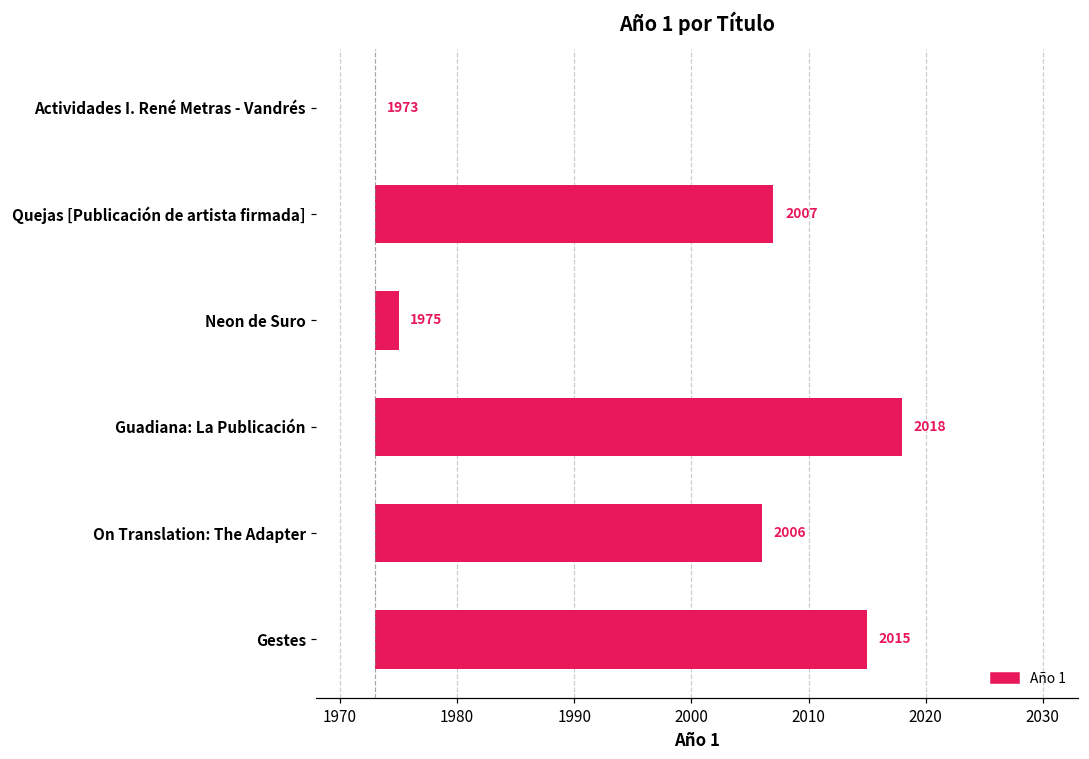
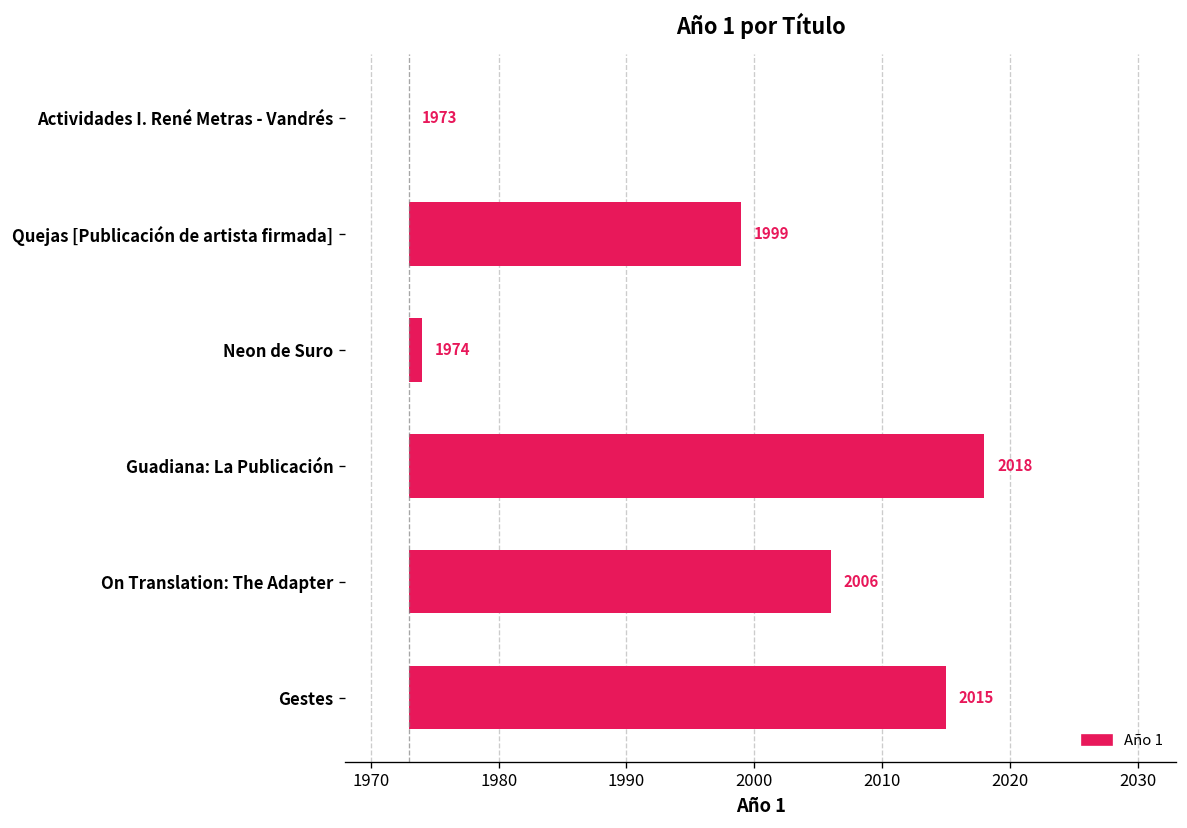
  {
-   "Quejas [Publicación de artista firmada]": 2007,
-   "Neon de Suro": 1975
+   "Quejas [Publicación de artista firmada]": 1999,
+   "Neon de Suro": 1974
  }
